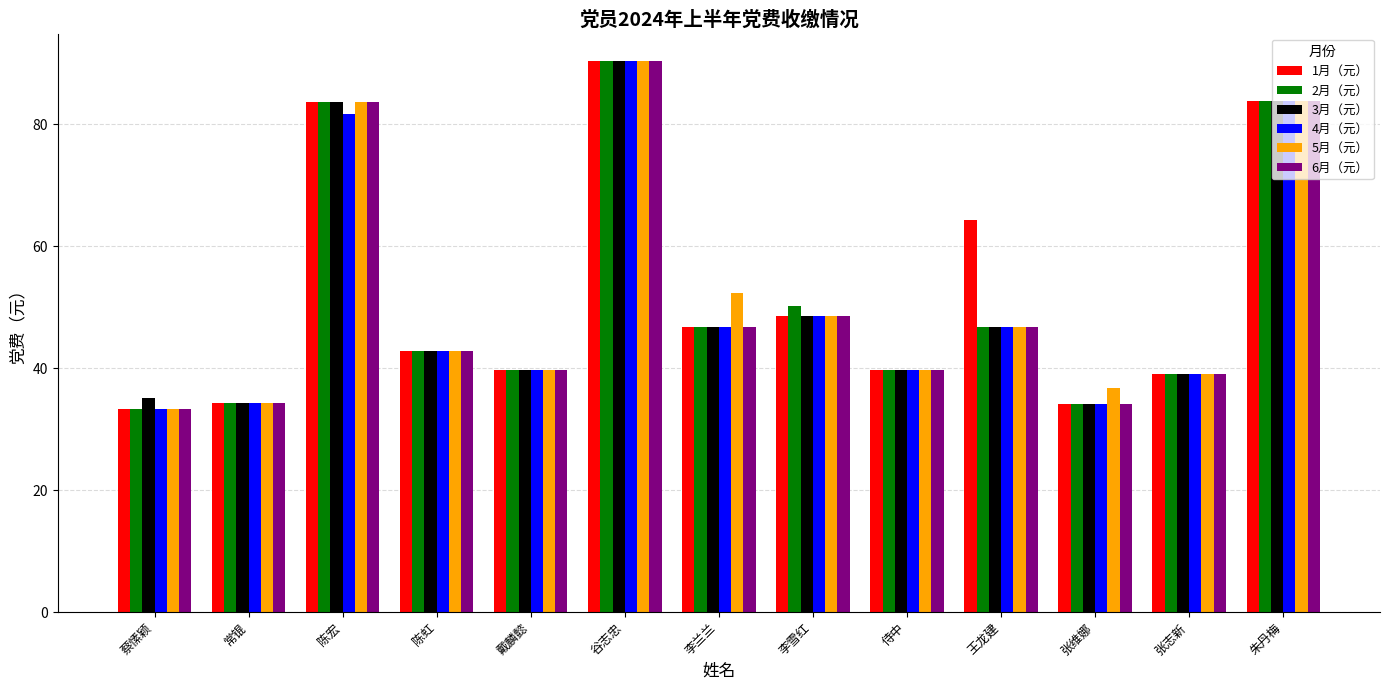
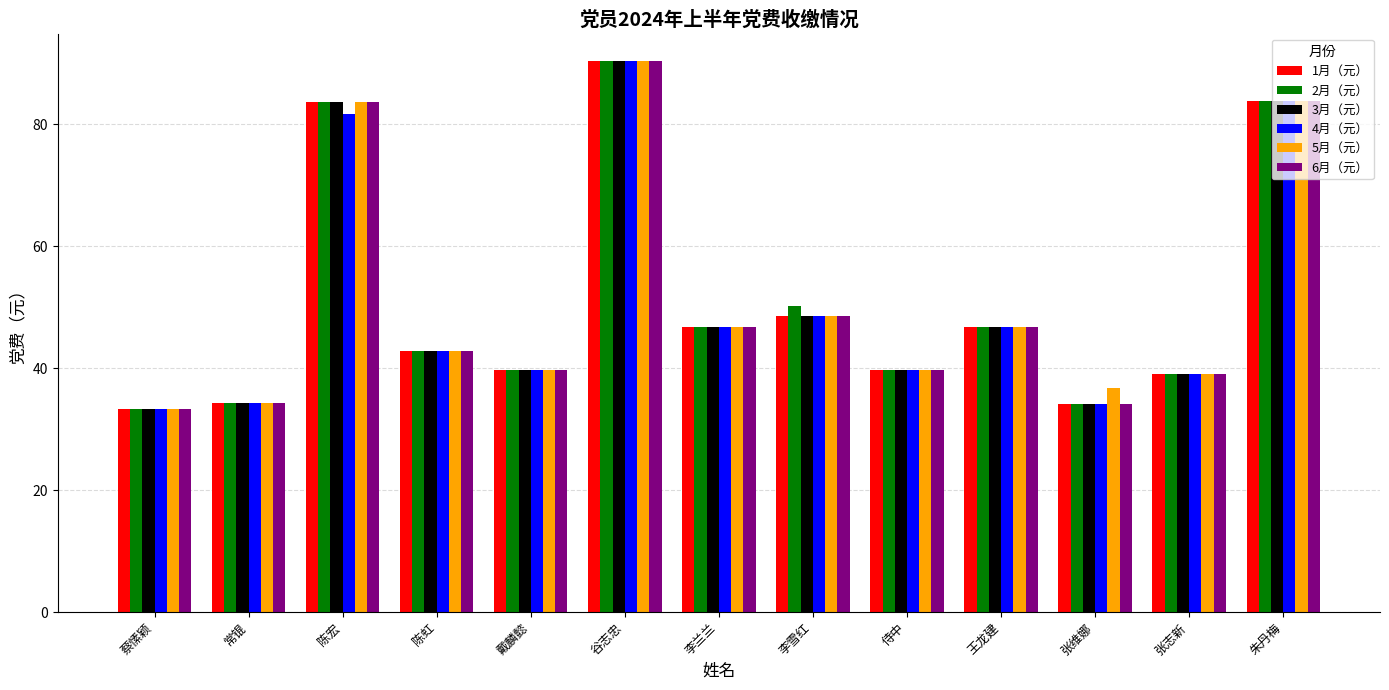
  {
    "1月（元）": {
      "蔡愫颖": 33,
      "常锟": 34,
      "陈宏": 84,
      "陈虹": 43,
      "戴麟懿": 40,
      "谷志忠": 90,
      "李兰兰": 47,
      "李雪红": 49,
      "侍中": 40,
-     "王龙建": 64,
+     "王龙建": 47,
      "张维娜": 34,
      "张志新": 39,
      "朱丹梅": 84
    },
    "2月（元）": {
      "蔡愫颖": 33,
      "常锟": 34,
      "陈宏": 84,
      "陈虹": 43,
      "戴麟懿": 40,
      "谷志忠": 90,
      "李兰兰": 47,
      "李雪红": 50,
      "侍中": 40,
      "王龙建": 47,
      "张维娜": 34,
      "张志新": 39,
      "朱丹梅": 84
    },
    "3月（元）": {
-     "蔡愫颖": 35,
+     "蔡愫颖": 33,
      "常锟": 34,
      "陈宏": 84,
      "陈虹": 43,
      "戴麟懿": 40,
      "谷志忠": 90,
      "李兰兰": 47,
      "李雪红": 49,
      "侍中": 40,
      "王龙建": 47,
      "张维娜": 34,
      "张志新": 39
    },
    "4月（元）": {
      "蔡愫颖": 33,
      "常锟": 34,
      "陈宏": 82,
      "陈虹": 43,
      "戴麟懿": 40,
      "谷志忠": 90,
      "李兰兰": 47,
      "李雪红": 49,
      "侍中": 40,
      "王龙建": 47,
      "张维娜": 34,
      "张志新": 39
    },
    "5月（元）": {
      "蔡愫颖": 33,
      "常锟": 34,
      "陈宏": 84,
      "陈虹": 43,
      "戴麟懿": 40,
      "谷志忠": 90,
-     "李兰兰": 52,
+     "李兰兰": 47,
      "李雪红": 49,
      "侍中": 40,
      "王龙建": 47,
      "张维娜": 37,
      "张志新": 39
    },
    "6月（元）": {
      "蔡愫颖": 33,
      "常锟": 34,
      "陈宏": 84,
      "陈虹": 43,
      "戴麟懿": 40,
      "谷志忠": 90,
      "李兰兰": 47,
      "李雪红": 49,
      "侍中": 40,
      "王龙建": 47,
      "张维娜": 34,
      "张志新": 39
    }
  }
